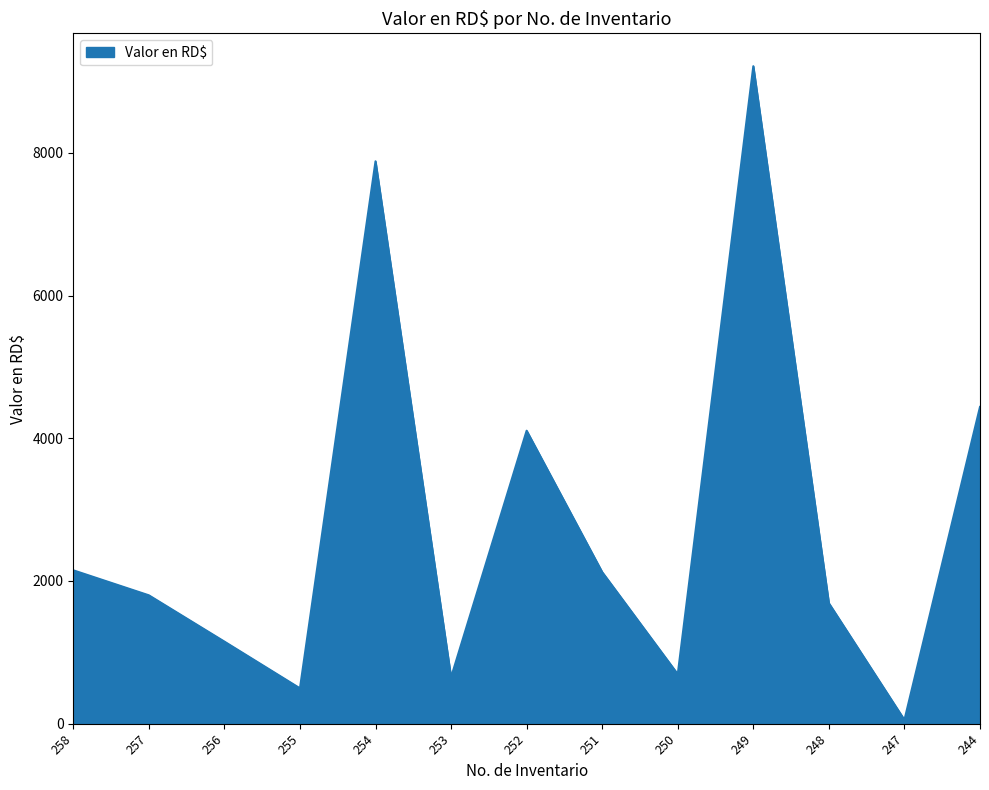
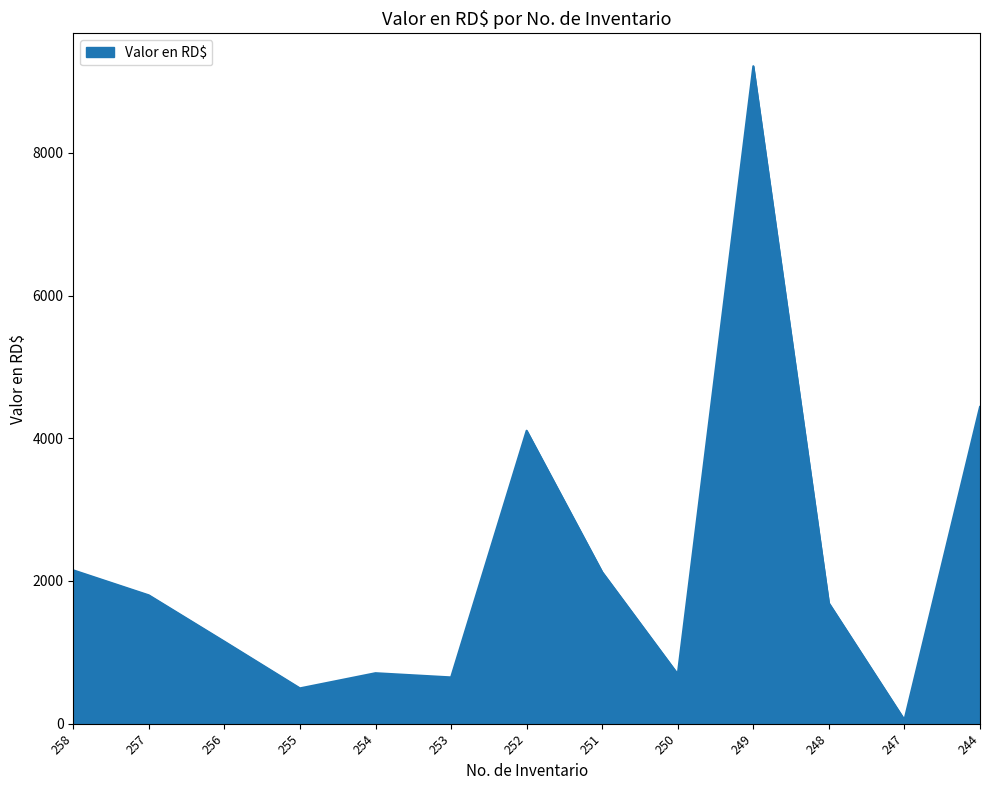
  {
    "258": 2200,
    "257": 1800,
    "256": 1200,
    "255": 500,
-   "254": 7900,
+   "254": 700,
    "253": 600,
    "252": 4100,
    "251": 2100,
    "250": 700,
    "249": 9200,
    "248": 1700,
    "247": 100,
    "244": 4400
  }
